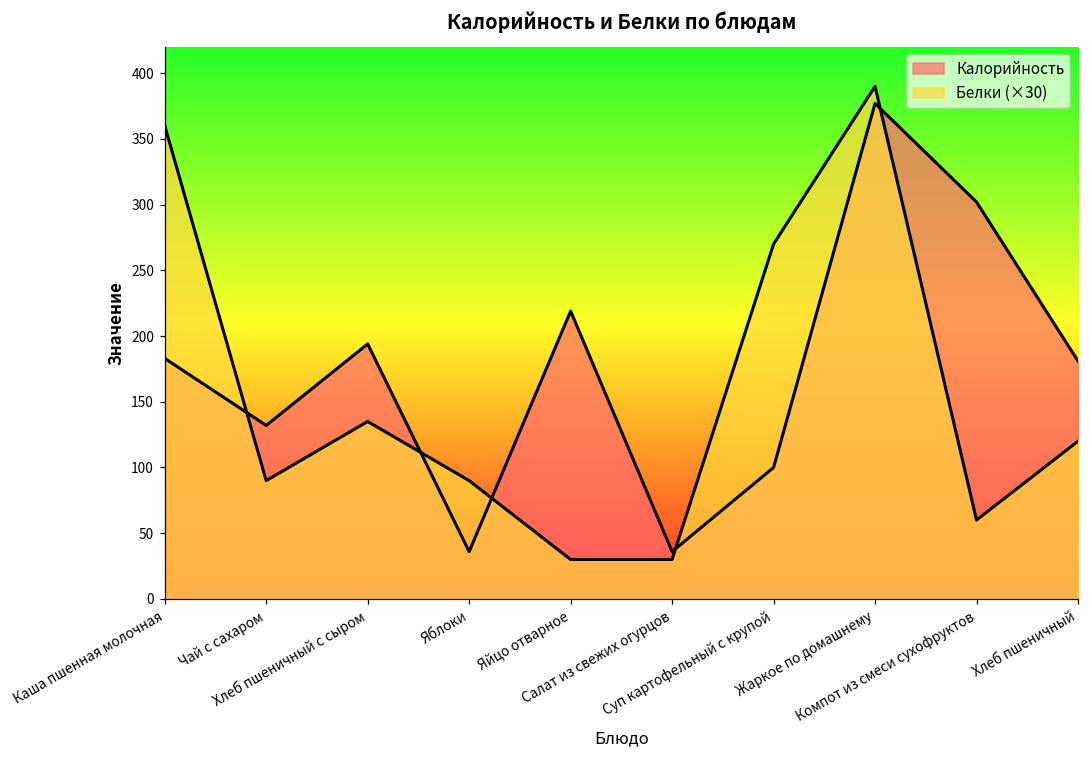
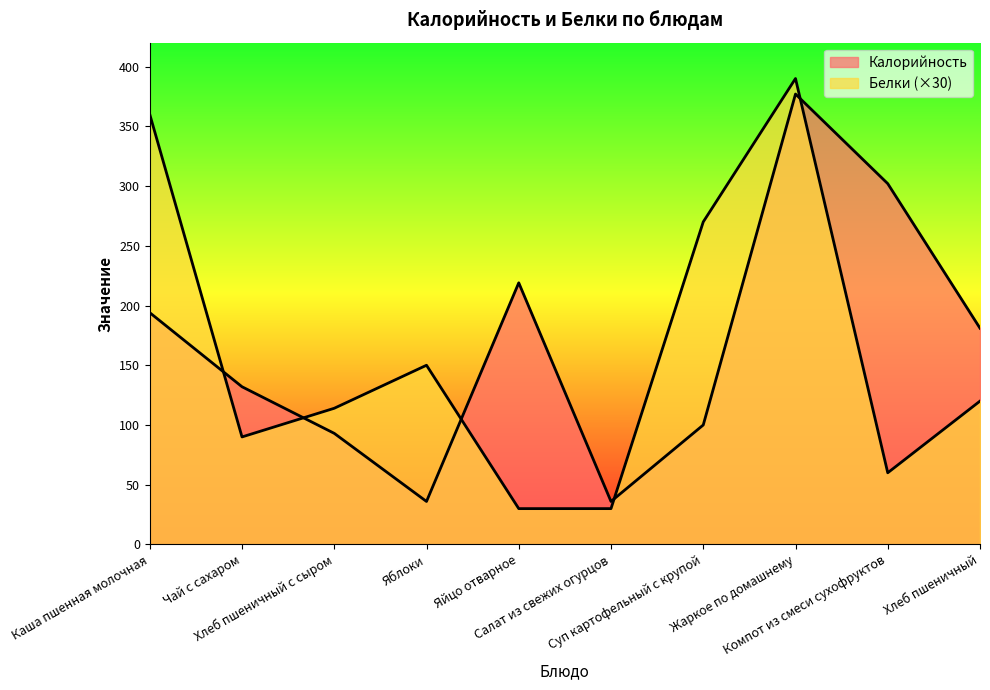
  {
    "Калорийность": {
-     "Каша пшенная молочная": 183,
+     "Каша пшенная молочная": 194,
      "Чай с сахаром": 132,
-     "Хлеб пшеничный с сыром": 194,
+     "Хлеб пшеничный с сыром": 93,
      "Яблоки": 36,
      "Яйцо отварное": 219,
      "Салат из свежих огурцов": 36,
      "Суп картофельный с крупой": 100,
      "Жаркое по домашнему": 377,
      "Компот из смеси сухофруктов": 302,
      "Хлеб пшеничный": 181
    },
    "Белки (×30)": {
      "Каша пшенная молочная": 360,
      "Чай с сахаром": 90,
-     "Хлеб пшеничный с сыром": 135,
-     "Яблоки": 90,
+     "Хлеб пшеничный с сыром": 114,
+     "Яблоки": 150,
      "Яйцо отварное": 30,
      "Салат из свежих огурцов": 30,
      "Суп картофельный с крупой": 270,
      "Жаркое по домашнему": 390,
      "Компот из смеси сухофруктов": 60,
      "Хлеб пшеничный": 120
    }
  }
